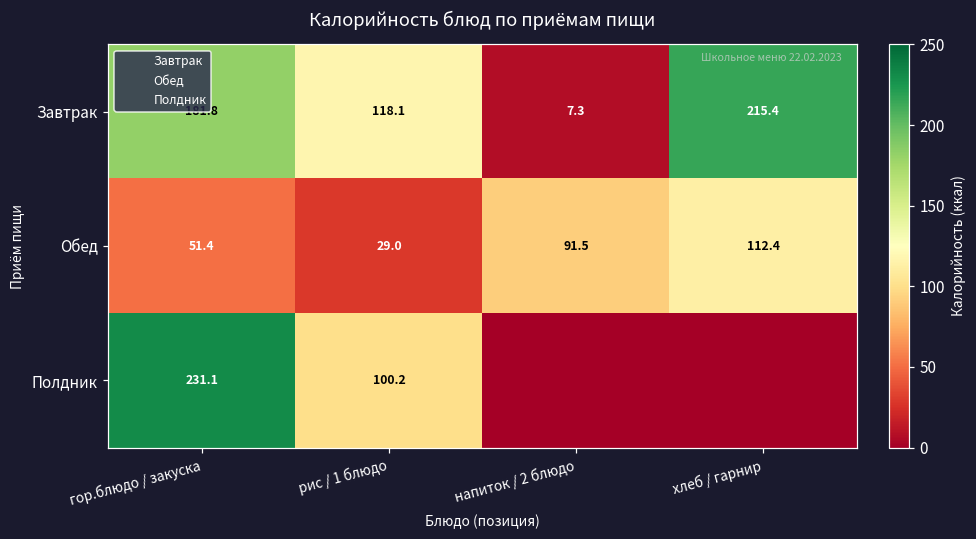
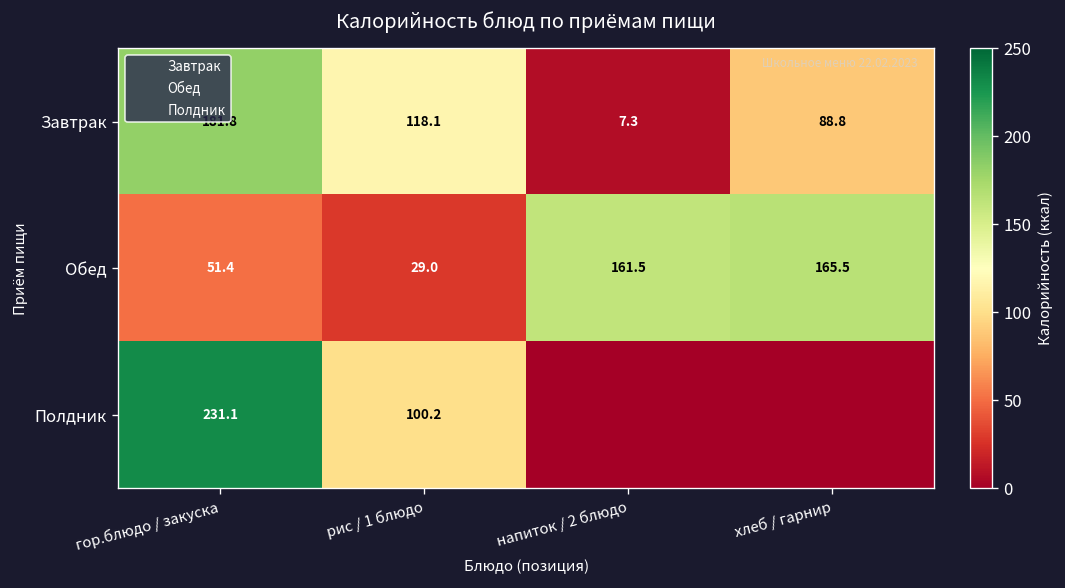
  {
    "Завтрак": {
      "рис / 1 блюдо": 118.1,
      "напиток / 2 блюдо": 7.3,
-     "хлеб / гарнир": 215.4
+     "хлеб / гарнир": 88.8
    },
    "Обед": {
      "гор.блюдо / закуска": 51.4,
      "рис / 1 блюдо": 29.0,
-     "напиток / 2 блюдо": 91.5,
-     "хлеб / гарнир": 112.4
+     "напиток / 2 блюдо": 161.5,
+     "хлеб / гарнир": 165.5
    },
    "Полдник": {
      "гор.блюдо / закуска": 231.1,
      "рис / 1 блюдо": 100.2
    }
  }
